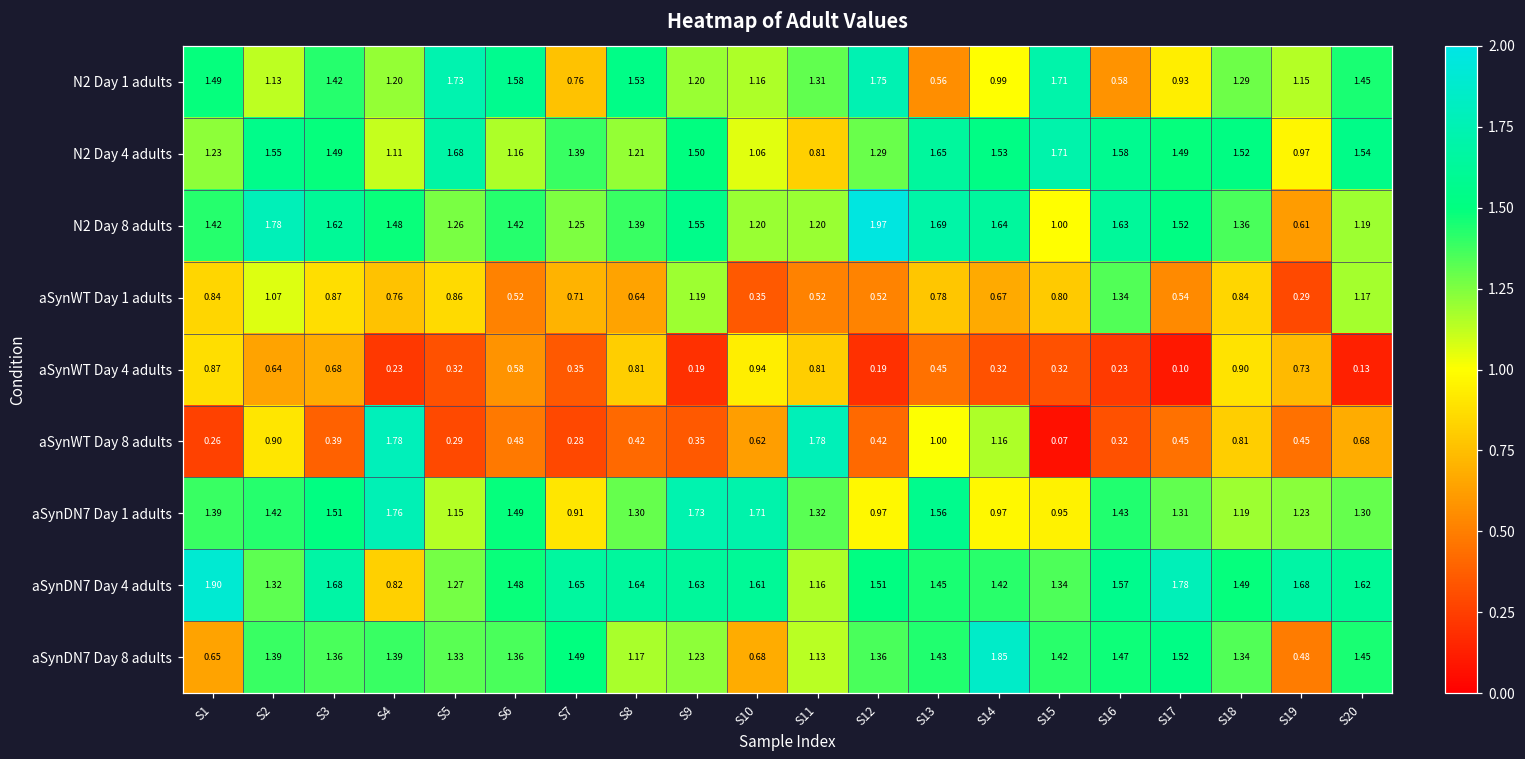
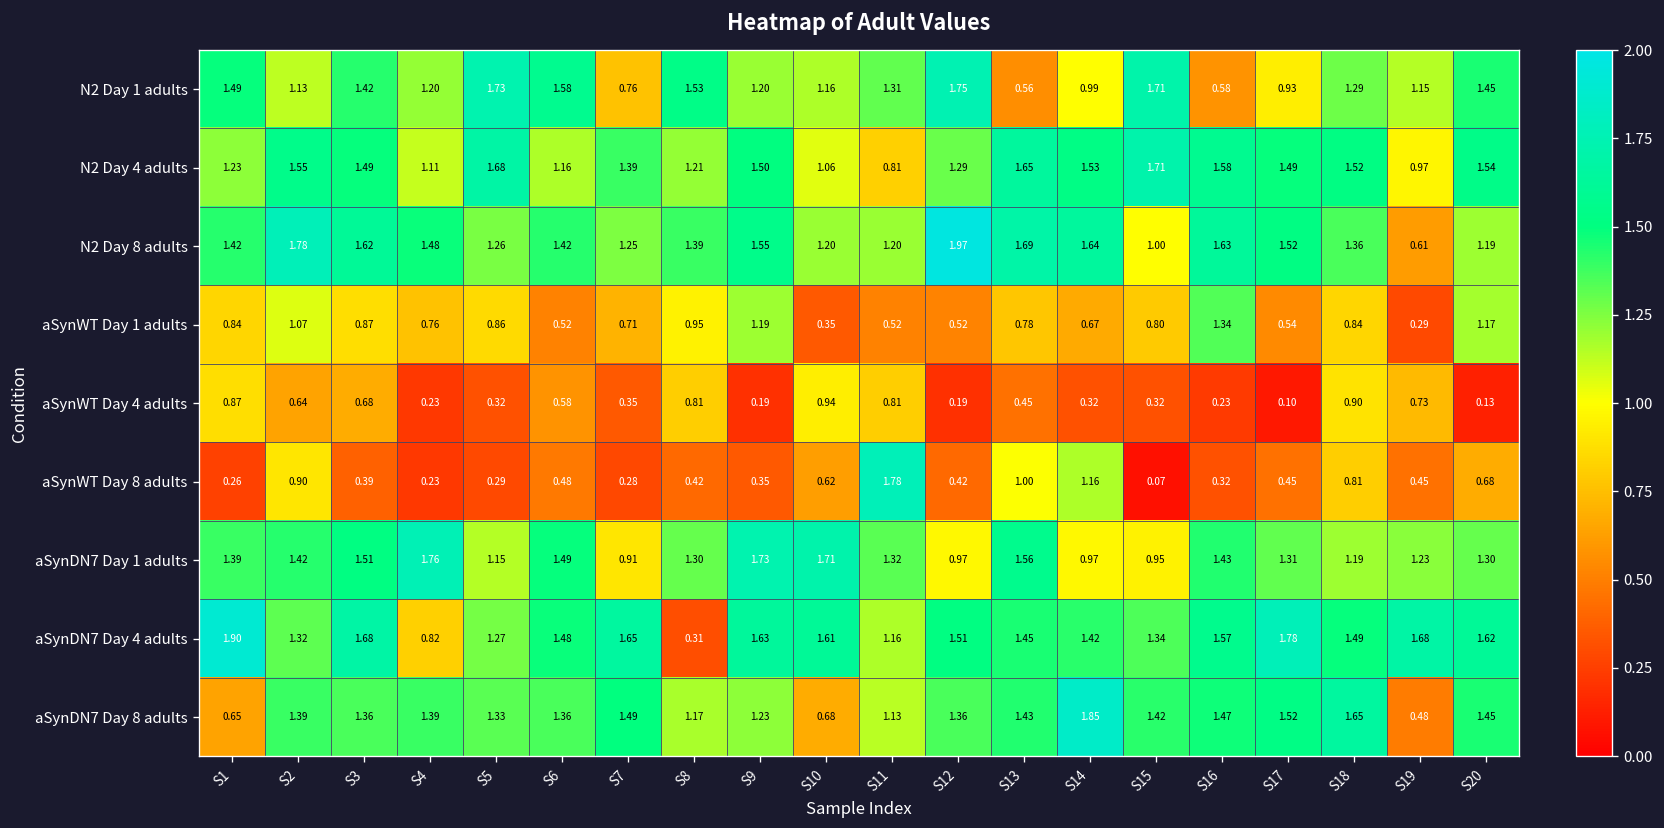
  {
    "N2 Day 1 adults": {
      "S1": 1.49,
      "S2": 1.13,
      "S3": 1.42,
      "S4": 1.20,
      "S5": 1.73,
      "S6": 1.58,
      "S7": 0.76,
      "S8": 1.53,
      "S9": 1.20,
      "S10": 1.16,
      "S11": 1.31,
      "S12": 1.75,
      "S13": 0.56,
      "S14": 0.99,
      "S15": 1.71,
      "S16": 0.58,
      "S17": 0.93,
      "S18": 1.29,
      "S19": 1.15,
      "S20": 1.45
    },
    "N2 Day 4 adults": {
      "S1": 1.23,
      "S2": 1.55,
      "S3": 1.49,
      "S4": 1.11,
      "S5": 1.68,
      "S6": 1.16,
      "S7": 1.39,
      "S8": 1.21,
      "S9": 1.50,
      "S10": 1.06,
      "S11": 0.81,
      "S12": 1.29,
      "S13": 1.65,
      "S14": 1.53,
      "S15": 1.71,
      "S16": 1.58,
      "S17": 1.49,
      "S18": 1.52,
      "S19": 0.97,
      "S20": 1.54
    },
    "N2 Day 8 adults": {
      "S1": 1.42,
      "S2": 1.78,
      "S3": 1.62,
      "S4": 1.48,
      "S5": 1.26,
      "S6": 1.42,
      "S7": 1.25,
      "S8": 1.39,
      "S9": 1.55,
      "S10": 1.20,
      "S11": 1.20,
      "S12": 1.97,
      "S13": 1.69,
      "S14": 1.64,
      "S15": 1.00,
      "S16": 1.63,
      "S17": 1.52,
      "S18": 1.36,
      "S19": 0.61,
      "S20": 1.19
    },
    "aSynWT Day 1 adults": {
      "S1": 0.84,
      "S2": 1.07,
      "S3": 0.87,
      "S4": 0.76,
      "S5": 0.86,
      "S6": 0.52,
      "S7": 0.71,
-     "S8": 0.64,
+     "S8": 0.95,
      "S9": 1.19,
      "S10": 0.35,
      "S11": 0.52,
      "S12": 0.52,
      "S13": 0.78,
      "S14": 0.67,
      "S15": 0.80,
      "S16": 1.34,
      "S17": 0.54,
      "S18": 0.84,
      "S19": 0.29,
      "S20": 1.17
    },
    "aSynWT Day 4 adults": {
      "S1": 0.87,
      "S2": 0.64,
      "S3": 0.68,
      "S4": 0.23,
      "S5": 0.32,
      "S6": 0.58,
      "S7": 0.35,
      "S8": 0.81,
      "S9": 0.19,
      "S10": 0.94,
      "S11": 0.81,
      "S12": 0.19,
      "S13": 0.45,
      "S14": 0.32,
      "S15": 0.32,
      "S16": 0.23,
      "S17": 0.10,
      "S18": 0.90,
      "S19": 0.73,
      "S20": 0.13
    },
    "aSynWT Day 8 adults": {
      "S1": 0.26,
      "S2": 0.90,
      "S3": 0.39,
-     "S4": 1.78,
+     "S4": 0.23,
      "S5": 0.29,
      "S6": 0.48,
      "S7": 0.28,
      "S8": 0.42,
      "S9": 0.35,
      "S10": 0.62,
      "S11": 1.78,
      "S12": 0.42,
      "S13": 1.00,
      "S14": 1.16,
      "S15": 0.07,
      "S16": 0.32,
      "S17": 0.45,
      "S18": 0.81,
      "S19": 0.45,
      "S20": 0.68
    },
    "aSynDN7 Day 1 adults": {
      "S1": 1.39,
      "S2": 1.42,
      "S3": 1.51,
      "S4": 1.76,
      "S5": 1.15,
      "S6": 1.49,
      "S7": 0.91,
      "S8": 1.30,
      "S9": 1.73,
      "S10": 1.71,
      "S11": 1.32,
      "S12": 0.97,
      "S13": 1.56,
      "S14": 0.97,
      "S15": 0.95,
      "S16": 1.43,
      "S17": 1.31,
      "S18": 1.19,
      "S19": 1.23,
      "S20": 1.30
    },
    "aSynDN7 Day 4 adults": {
      "S1": 1.90,
      "S2": 1.32,
      "S3": 1.68,
      "S4": 0.82,
      "S5": 1.27,
      "S6": 1.48,
      "S7": 1.65,
-     "S8": 1.64,
+     "S8": 0.31,
      "S9": 1.63,
      "S10": 1.61,
      "S11": 1.16,
      "S12": 1.51,
      "S13": 1.45,
      "S14": 1.42,
      "S15": 1.34,
      "S16": 1.57,
      "S17": 1.78,
      "S18": 1.49,
      "S19": 1.68,
      "S20": 1.62
    },
    "aSynDN7 Day 8 adults": {
      "S1": 0.65,
      "S2": 1.39,
      "S3": 1.36,
      "S4": 1.39,
      "S5": 1.33,
      "S6": 1.36,
      "S7": 1.49,
      "S8": 1.17,
      "S9": 1.23,
      "S10": 0.68,
      "S11": 1.13,
      "S12": 1.36,
      "S13": 1.43,
      "S14": 1.85,
      "S15": 1.42,
      "S16": 1.47,
      "S17": 1.52,
-     "S18": 1.34,
+     "S18": 1.65,
      "S19": 0.48,
      "S20": 1.45
    }
  }
